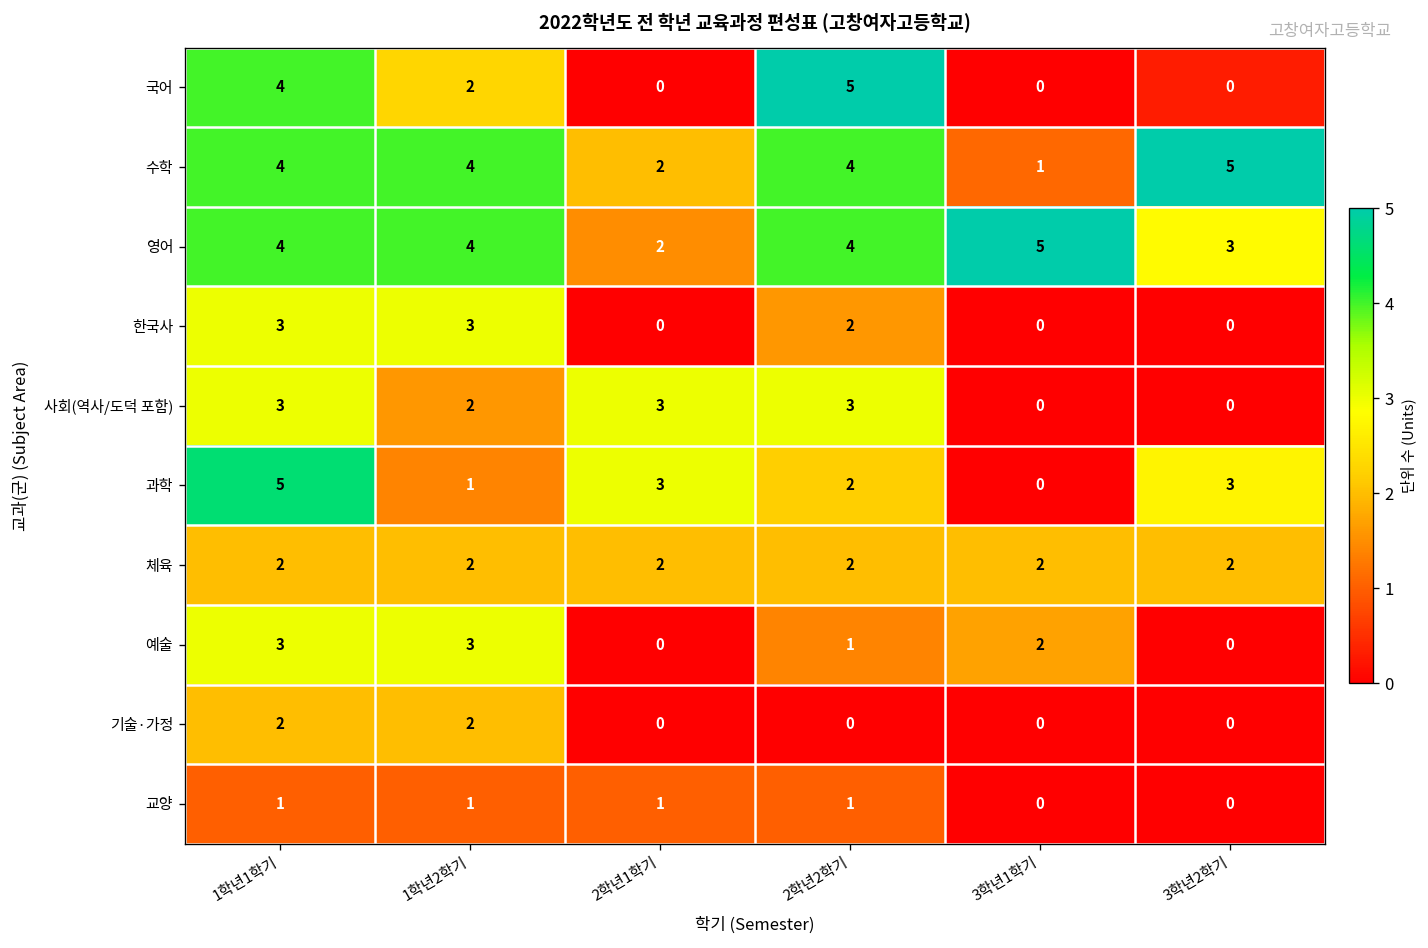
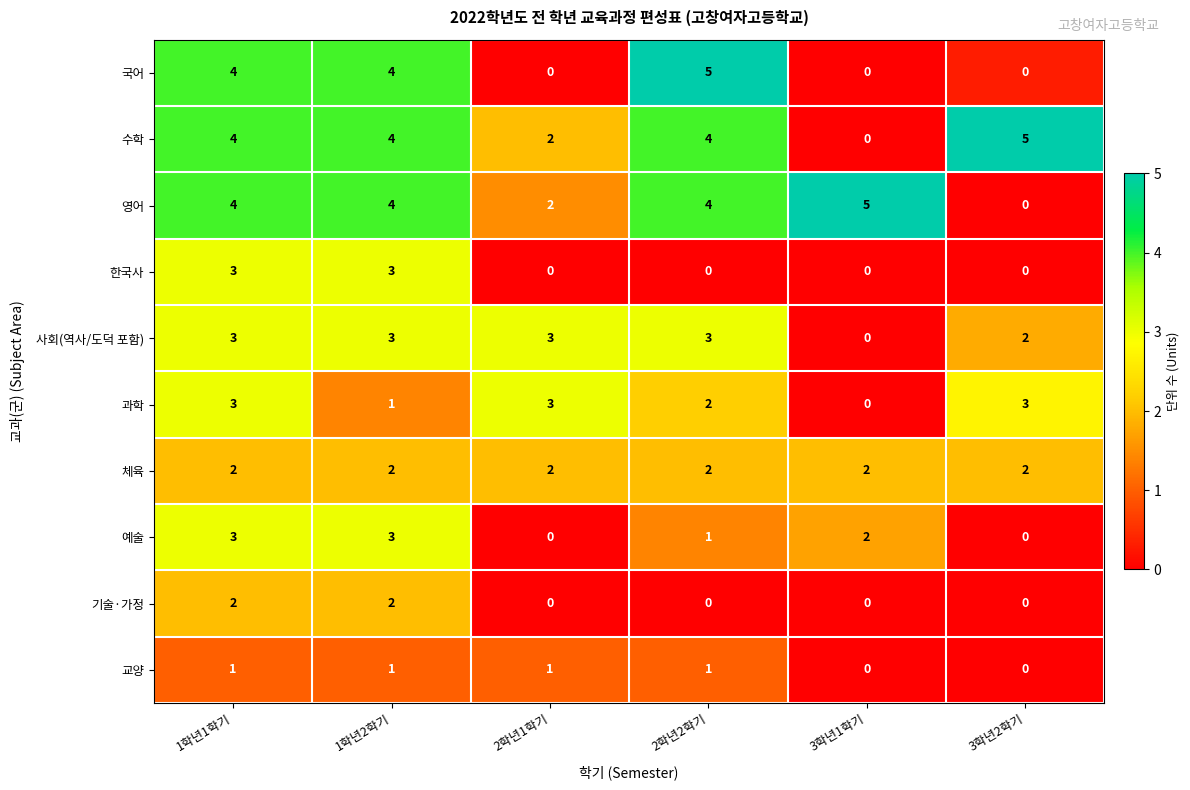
  {
    "국어": {
      "1학년1학기": 4,
-     "1학년2학기": 2,
+     "1학년2학기": 4,
      "2학년1학기": 0,
      "2학년2학기": 5,
      "3학년1학기": 0,
      "3학년2학기": 0
    },
    "수학": {
      "1학년1학기": 4,
      "1학년2학기": 4,
      "2학년1학기": 2,
      "2학년2학기": 4,
-     "3학년1학기": 1,
+     "3학년1학기": 0,
      "3학년2학기": 5
    },
    "영어": {
      "1학년1학기": 4,
      "1학년2학기": 4,
      "2학년1학기": 2,
      "2학년2학기": 4,
      "3학년1학기": 5,
-     "3학년2학기": 3
+     "3학년2학기": 0
    },
    "한국사": {
      "1학년1학기": 3,
      "1학년2학기": 3,
      "2학년1학기": 0,
-     "2학년2학기": 2,
+     "2학년2학기": 0,
      "3학년1학기": 0,
      "3학년2학기": 0
    },
    "사회(역사/도덕 포함)": {
      "1학년1학기": 3,
-     "1학년2학기": 2,
+     "1학년2학기": 3,
      "2학년1학기": 3,
      "2학년2학기": 3,
      "3학년1학기": 0,
-     "3학년2학기": 0
+     "3학년2학기": 2
    },
    "과학": {
-     "1학년1학기": 5,
+     "1학년1학기": 3,
      "1학년2학기": 1,
      "2학년1학기": 3,
      "2학년2학기": 2,
      "3학년1학기": 0,
      "3학년2학기": 3
    },
    "체육": {
      "1학년1학기": 2,
      "1학년2학기": 2,
      "2학년1학기": 2,
      "2학년2학기": 2,
      "3학년1학기": 2,
      "3학년2학기": 2
    },
    "예술": {
      "1학년1학기": 3,
      "1학년2학기": 3,
      "2학년1학기": 0,
      "2학년2학기": 1,
      "3학년1학기": 2,
      "3학년2학기": 0
    },
    "기술·가정": {
      "1학년1학기": 2,
      "1학년2학기": 2,
      "2학년1학기": 0,
      "2학년2학기": 0,
      "3학년1학기": 0,
      "3학년2학기": 0
    },
    "교양": {
      "1학년1학기": 1,
      "1학년2학기": 1,
      "2학년1학기": 1,
      "2학년2학기": 1,
      "3학년1학기": 0,
      "3학년2학기": 0
    }
  }
